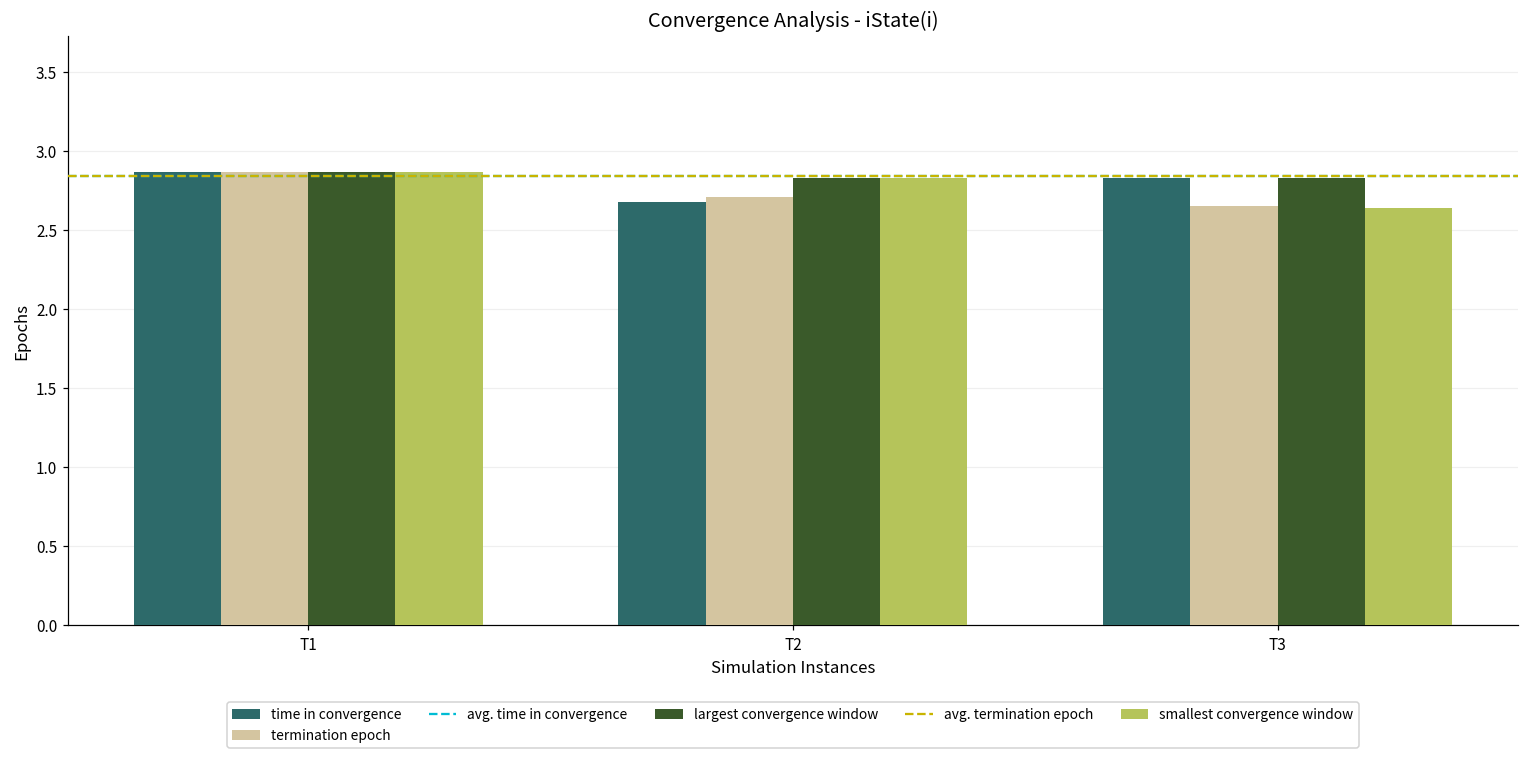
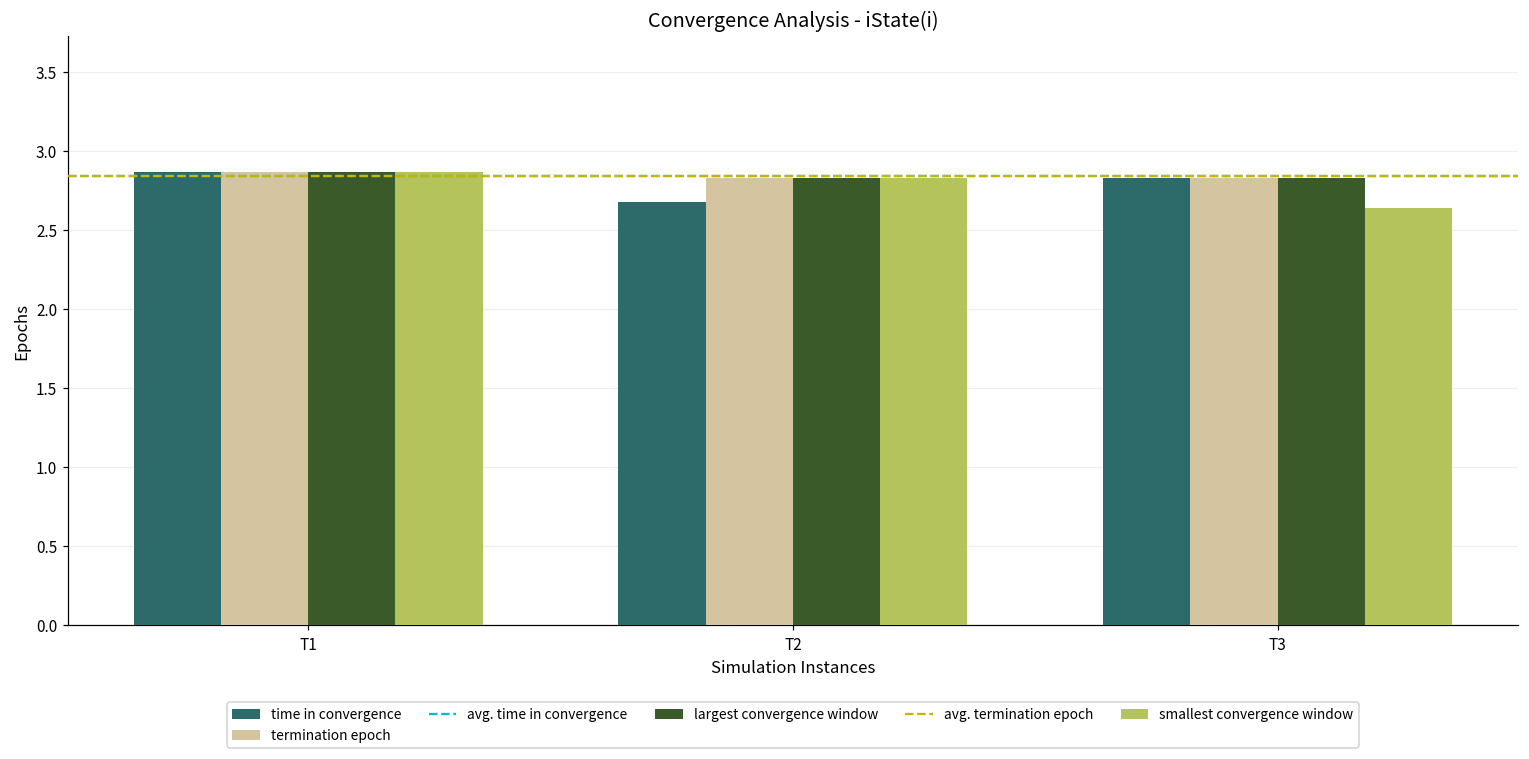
  {
    "time in convergence": {
      "T1": 2.87,
      "T2": 2.68,
      "T3": 2.83
    },
    "termination epoch": {
      "T1": 2.87,
-     "T2": 2.71,
-     "T3": 2.65
+     "T2": 2.83,
+     "T3": 2.83
    },
    "largest convergence window": {
      "T1": 2.87,
      "T2": 2.83,
      "T3": 2.83
    },
    "smallest convergence window": {
      "T1": 2.87,
      "T2": 2.83,
      "T3": 2.64
    }
  }
